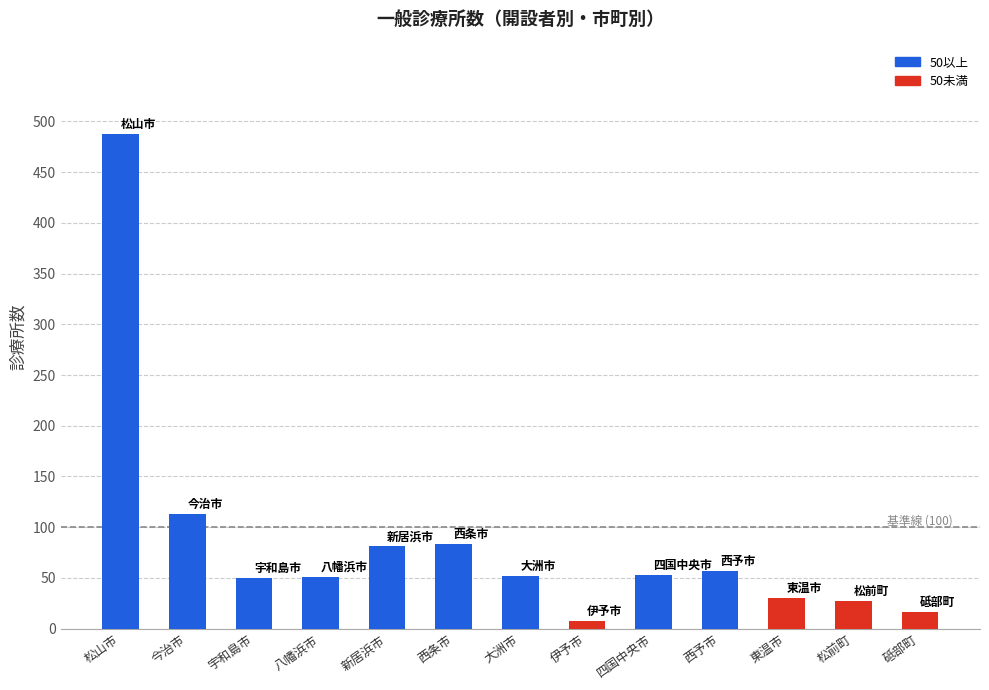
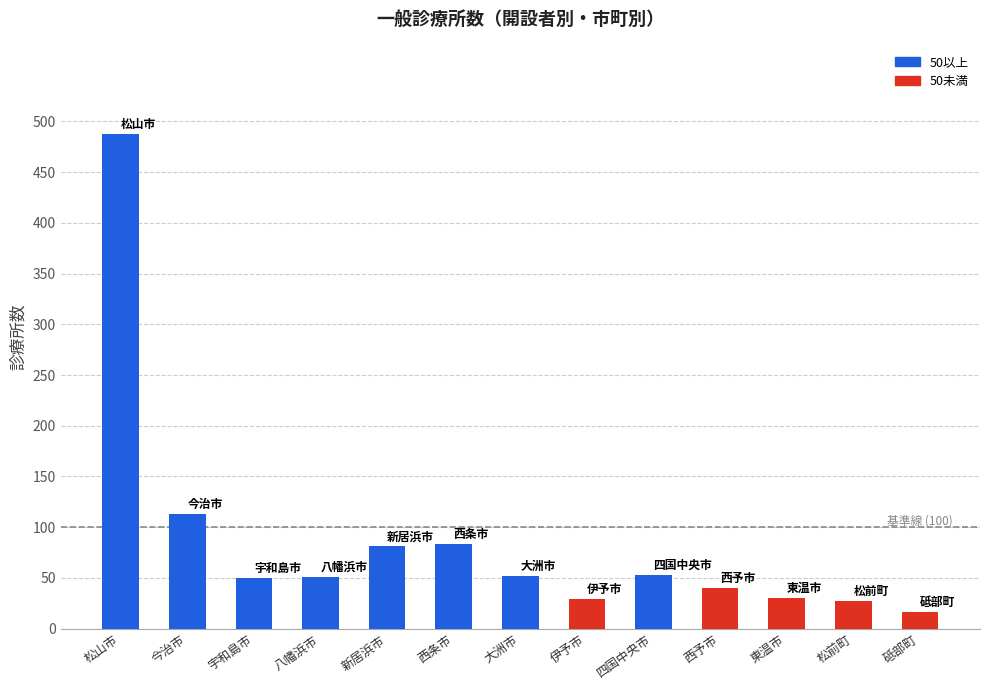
  {
    "松山市": 488,
    "今治市": 113,
    "宇和島市": 50,
    "八幡浜市": 51,
    "新居浜市": 81,
    "西条市": 83,
    "大洲市": 52,
-   "伊予市": 8,
+   "伊予市": 29,
    "四国中央市": 53,
-   "西予市": 57,
+   "西予市": 40,
    "東温市": 30,
    "松前町": 27,
    "砥部町": 16
  }
